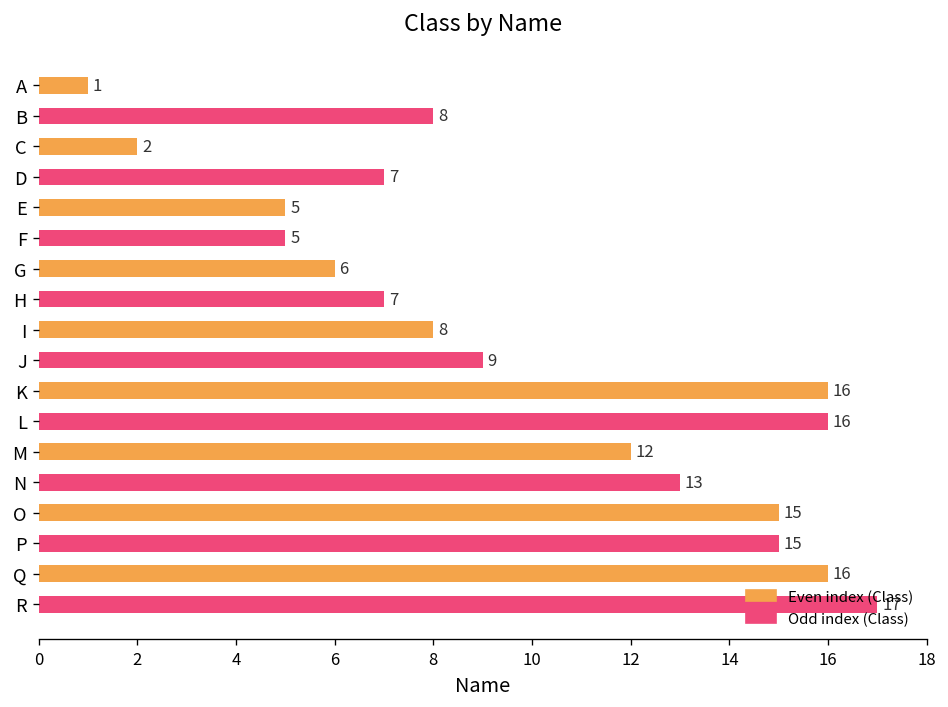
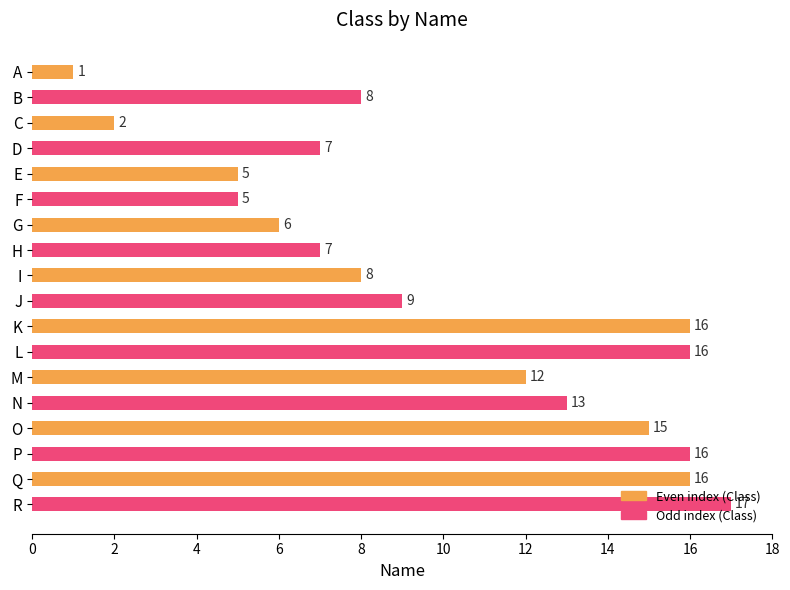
  {
    "A": 1,
    "B": 8,
    "C": 2,
    "D": 7,
    "E": 5,
    "F": 5,
    "G": 6,
    "H": 7,
    "I": 8,
    "J": 9,
    "K": 16,
    "L": 16,
    "M": 12,
    "N": 13,
    "O": 15,
-   "P": 15,
+   "P": 16,
    "Q": 16,
    "R": 17
  }
